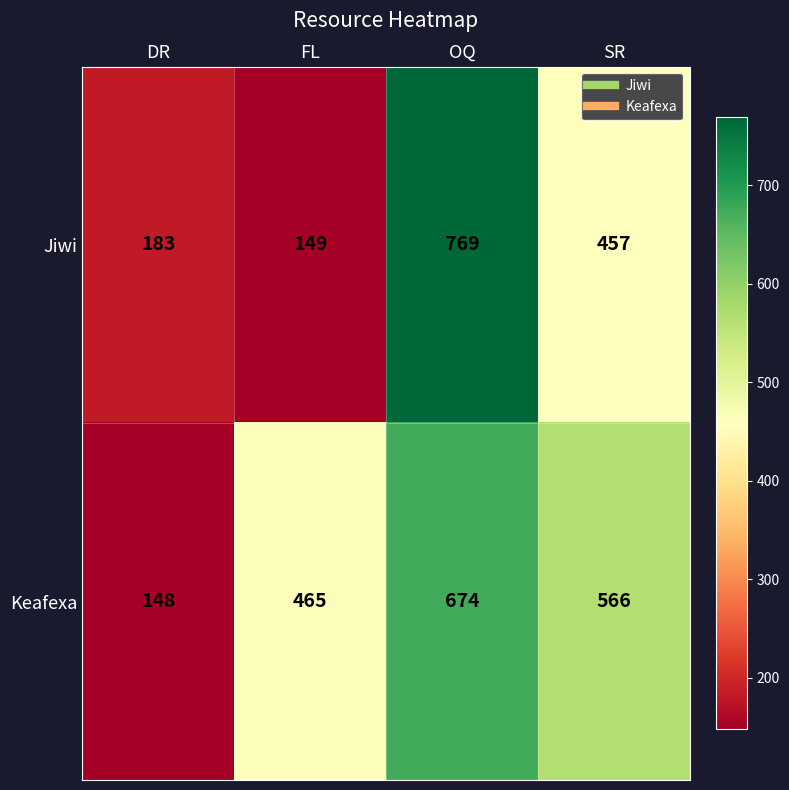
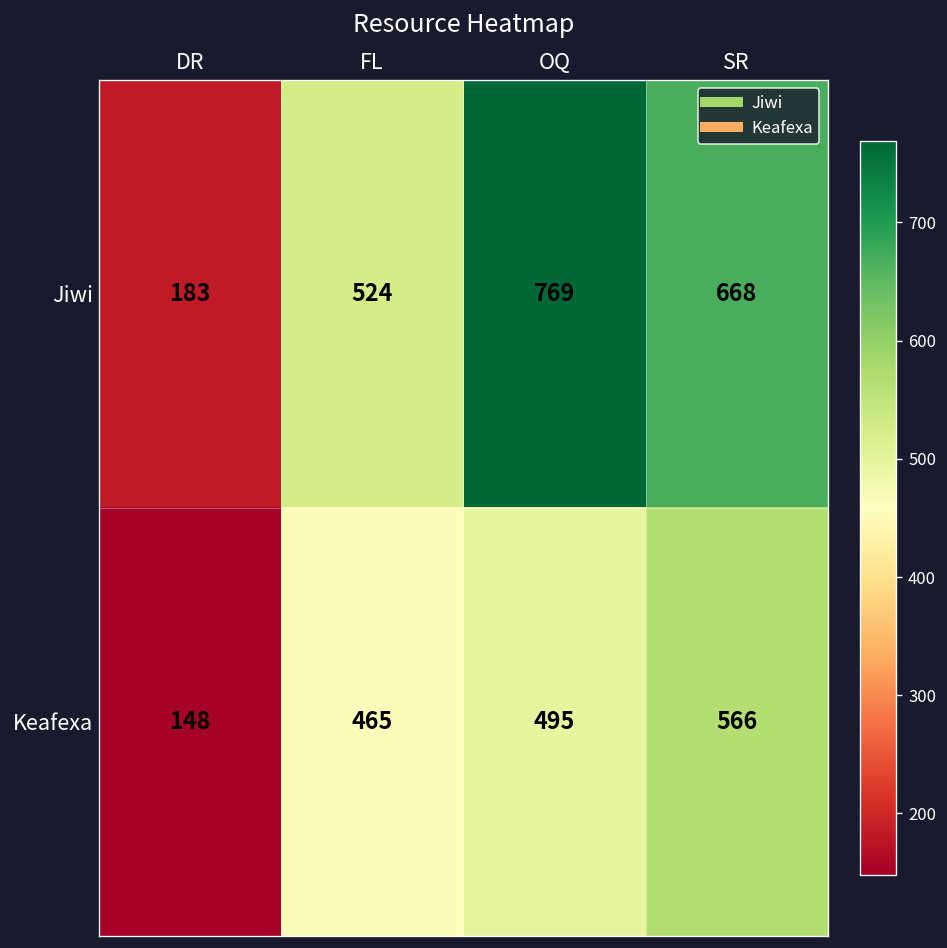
  {
    "Jiwi": {
      "DR": 183,
-     "FL": 149,
+     "FL": 524,
      "OQ": 769,
-     "SR": 457
+     "SR": 668
    },
    "Keafexa": {
      "DR": 148,
      "FL": 465,
-     "OQ": 674,
+     "OQ": 495,
      "SR": 566
    }
  }
